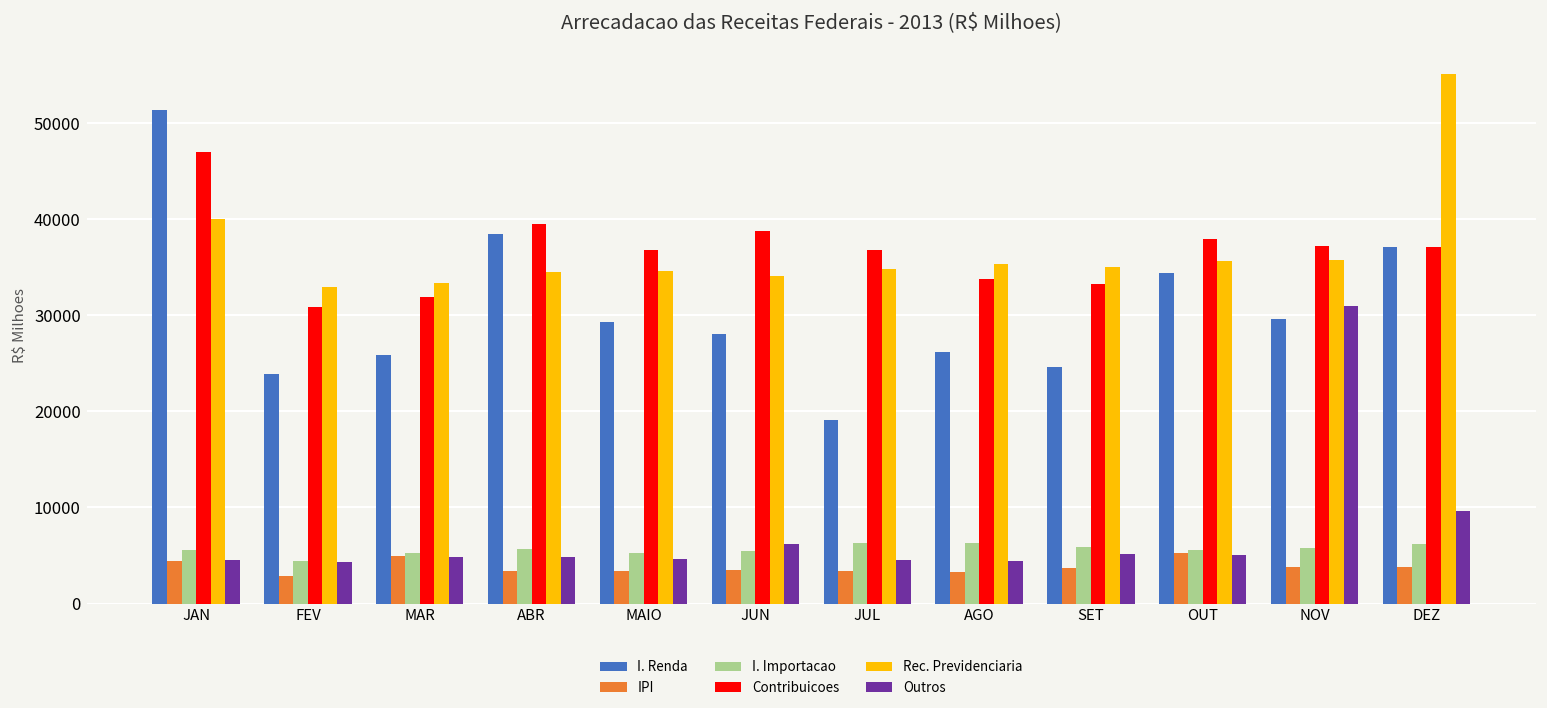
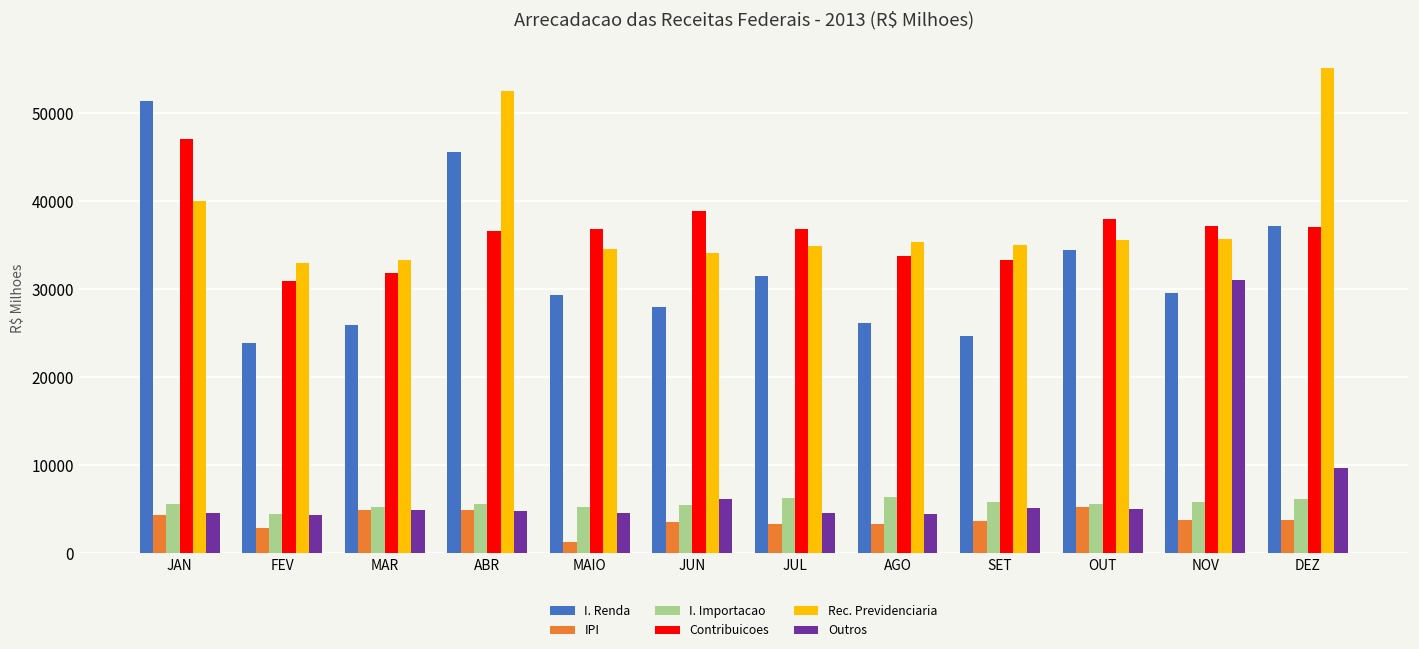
  {
    "I. Renda": {
      "JAN": 51000,
      "FEV": 24000,
      "MAR": 26000,
-     "ABR": 38000,
+     "ABR": 46000,
      "MAIO": 29000,
      "JUN": 28000,
-     "JUL": 19000,
+     "JUL": 31000,
      "AGO": 26000,
      "SET": 25000,
      "OUT": 34000,
      "NOV": 30000,
      "DEZ": 37000
    },
    "IPI": {
      "JAN": 4000,
      "FEV": 3000,
      "MAR": 5000,
-     "ABR": 3000,
-     "MAIO": 3000,
+     "ABR": 5000,
+     "MAIO": 1000,
      "JUN": 4000,
      "JUL": 3000,
      "AGO": 3000,
      "SET": 4000,
      "OUT": 5000,
      "NOV": 4000,
      "DEZ": 4000
    },
    "I. Importacao": {
      "JAN": 6000,
      "FEV": 4000,
      "MAR": 5000,
      "ABR": 6000,
      "MAIO": 5000,
      "JUN": 5000,
      "JUL": 6000,
      "AGO": 6000,
      "SET": 6000,
      "OUT": 6000,
      "NOV": 6000,
      "DEZ": 6000
    },
    "Contribuicoes": {
      "JAN": 47000,
      "FEV": 31000,
      "MAR": 32000,
-     "ABR": 40000,
+     "ABR": 37000,
      "MAIO": 37000,
      "JUN": 39000,
      "JUL": 37000,
      "AGO": 34000,
      "SET": 33000,
      "OUT": 38000,
      "NOV": 37000,
      "DEZ": 37000
    },
    "Rec. Previdenciaria": {
      "JAN": 40000,
      "FEV": 33000,
      "MAR": 33000,
-     "ABR": 35000,
+     "ABR": 53000,
      "MAIO": 35000,
      "JUN": 34000,
      "JUL": 35000,
      "AGO": 35000,
      "SET": 35000,
      "OUT": 36000,
      "NOV": 36000,
      "DEZ": 55000
    },
    "Outros": {
      "JAN": 5000,
      "FEV": 4000,
      "MAR": 5000,
      "ABR": 5000,
      "MAIO": 5000,
      "JUN": 6000,
      "JUL": 5000,
      "AGO": 4000,
      "SET": 5000,
      "OUT": 5000,
      "NOV": 31000,
      "DEZ": 10000
    }
  }
